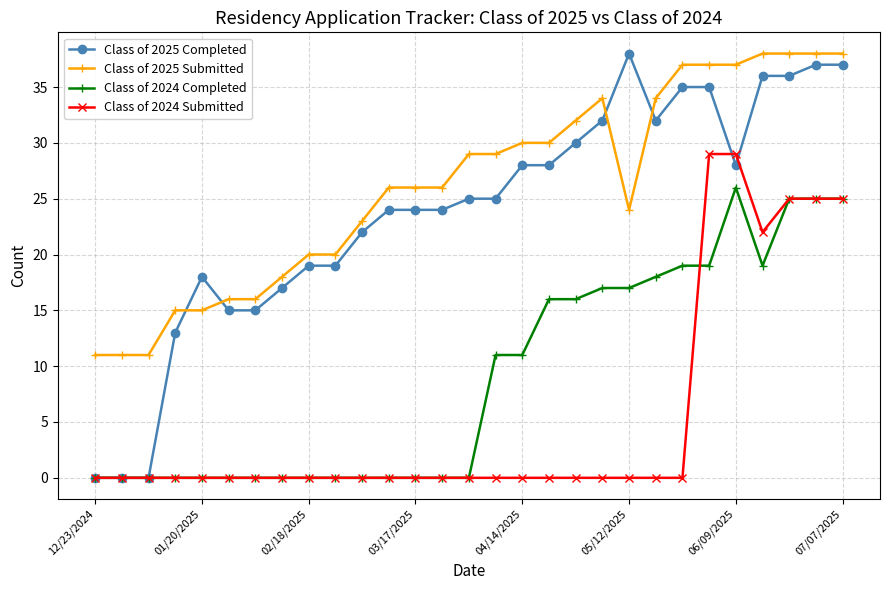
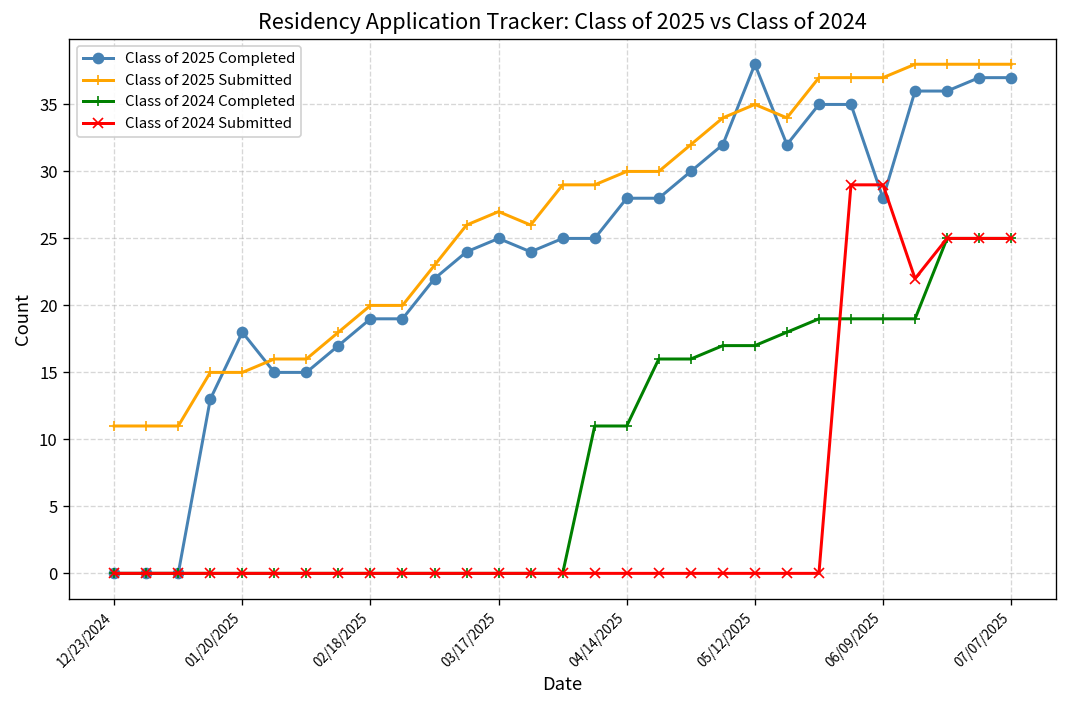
  {
    "Class of 2025 Completed": {
      "01/20/2025": 18,
      "02/18/2025": 19,
-     "03/17/2025": 24,
+     "03/17/2025": 25,
      "04/14/2025": 28,
      "05/12/2025": 38,
      "06/09/2025": 28,
      "07/07/2025": 37
    },
    "Class of 2025 Submitted": {
      "12/23/2024": 11,
      "01/20/2025": 15,
      "02/18/2025": 20,
-     "03/17/2025": 26,
+     "03/17/2025": 27,
      "04/14/2025": 30,
-     "05/12/2025": 24,
+     "05/12/2025": 35,
      "06/09/2025": 37,
      "07/07/2025": 38
    },
    "Class of 2024 Completed": {
      "04/14/2025": 11,
      "05/12/2025": 17,
-     "06/09/2025": 26
+     "06/09/2025": 19
    },
    "Class of 2024 Submitted": {
      "04/14/2025": 0,
      "05/12/2025": 0,
      "06/09/2025": 29
    }
  }
